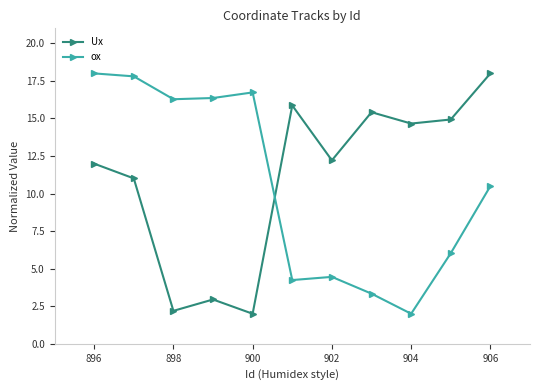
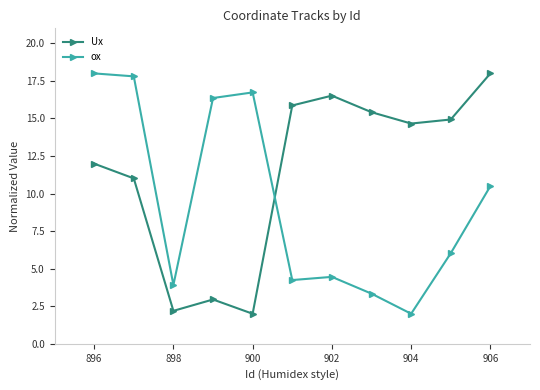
  {
    "Ux": {
      "896": 12.0,
      "898": 2.2,
      "900": 2.0,
-     "902": 12.2,
+     "902": 16.5,
      "904": 14.7,
      "906": 18.0
    },
    "ox": {
      "896": 18.0,
-     "898": 16.3,
+     "898": 3.9,
      "900": 16.7,
      "902": 4.5,
      "904": 2.0,
      "906": 10.5
    }
  }
